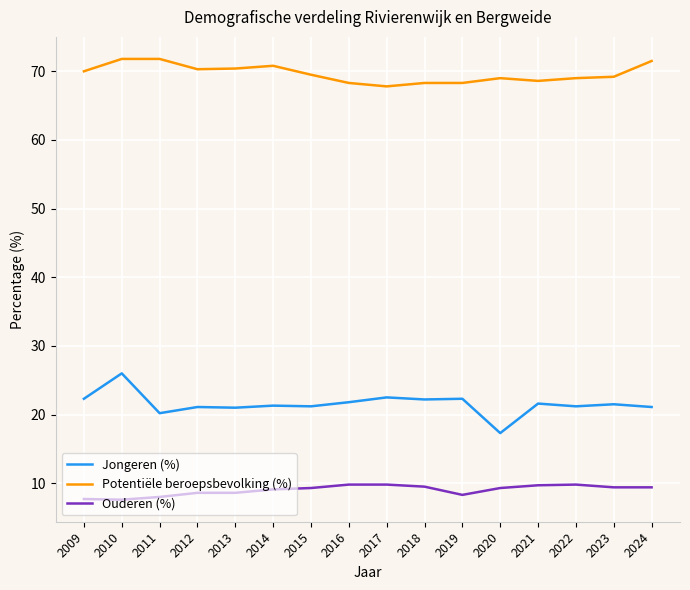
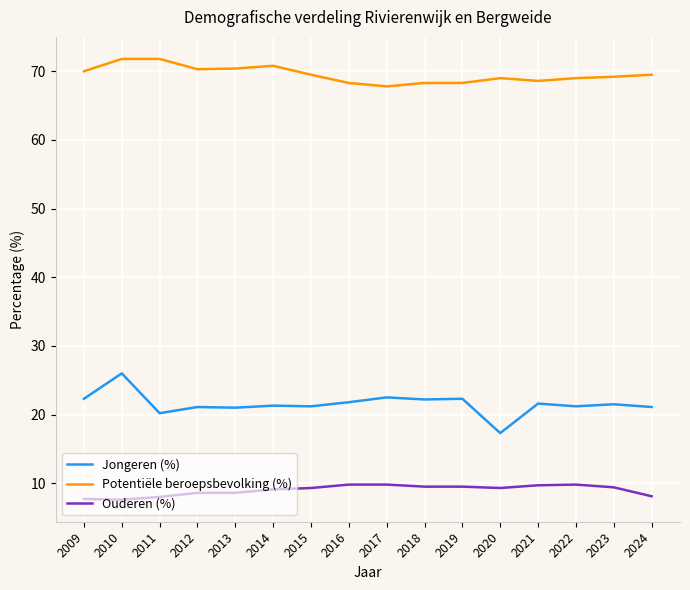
  {
    "Jongeren (%)": {
      "2009": 22,
      "2010": 26,
      "2011": 20,
      "2012": 21,
      "2013": 21,
      "2014": 21,
      "2015": 21,
      "2016": 22,
      "2017": 23,
      "2018": 22,
      "2019": 22,
      "2020": 17,
      "2021": 22,
      "2022": 21,
      "2023": 22,
      "2024": 21
    },
    "Potentiële beroepsbevolking (%)": {
      "2009": 70,
      "2010": 72,
      "2011": 72,
      "2012": 70,
      "2013": 70,
      "2014": 71,
      "2015": 70,
      "2016": 68,
      "2017": 68,
      "2018": 68,
      "2019": 68,
      "2020": 69,
      "2021": 69,
      "2022": 69,
      "2023": 69,
-     "2024": 72
+     "2024": 70
    },
    "Ouderen (%)": {
      "2015": 9,
      "2016": 10,
      "2017": 10,
      "2018": 10,
-     "2019": 8,
+     "2019": 10,
      "2020": 9,
      "2021": 10,
      "2022": 10,
      "2023": 9,
-     "2024": 9
+     "2024": 8
    }
  }
